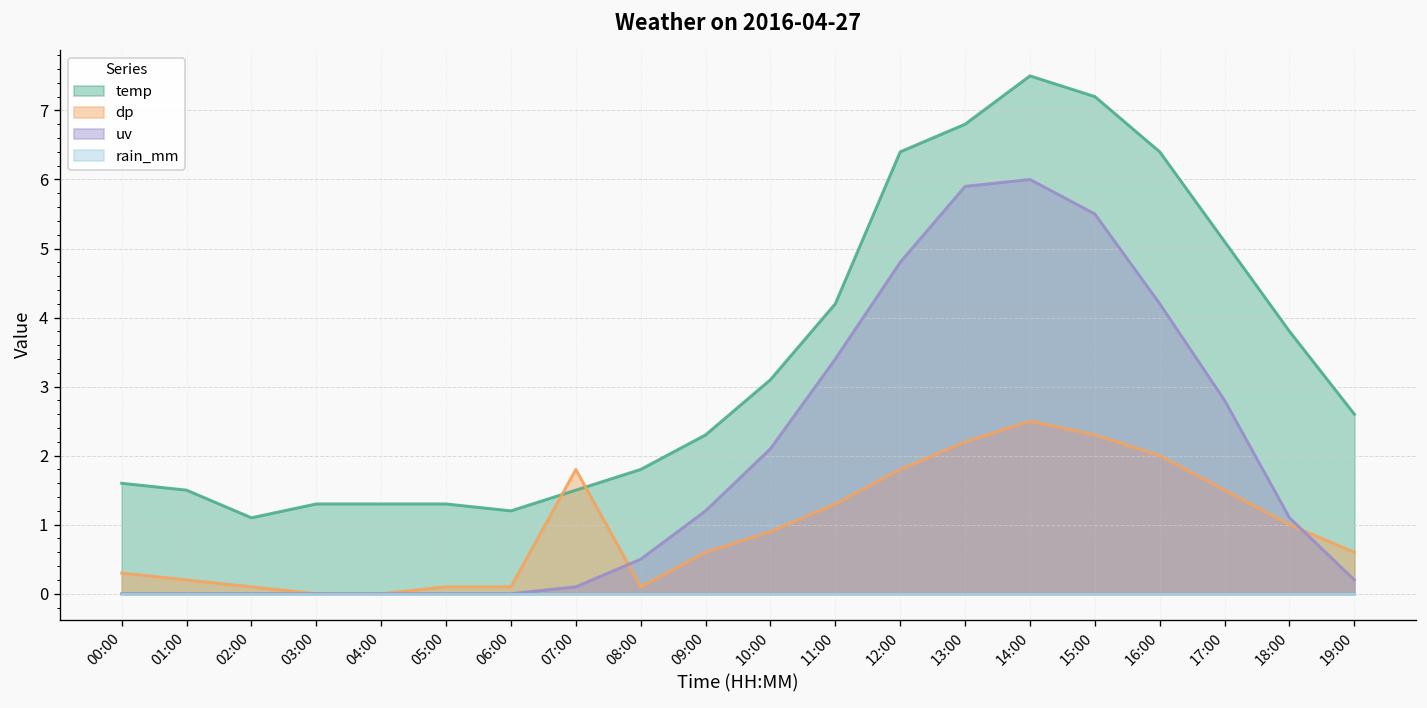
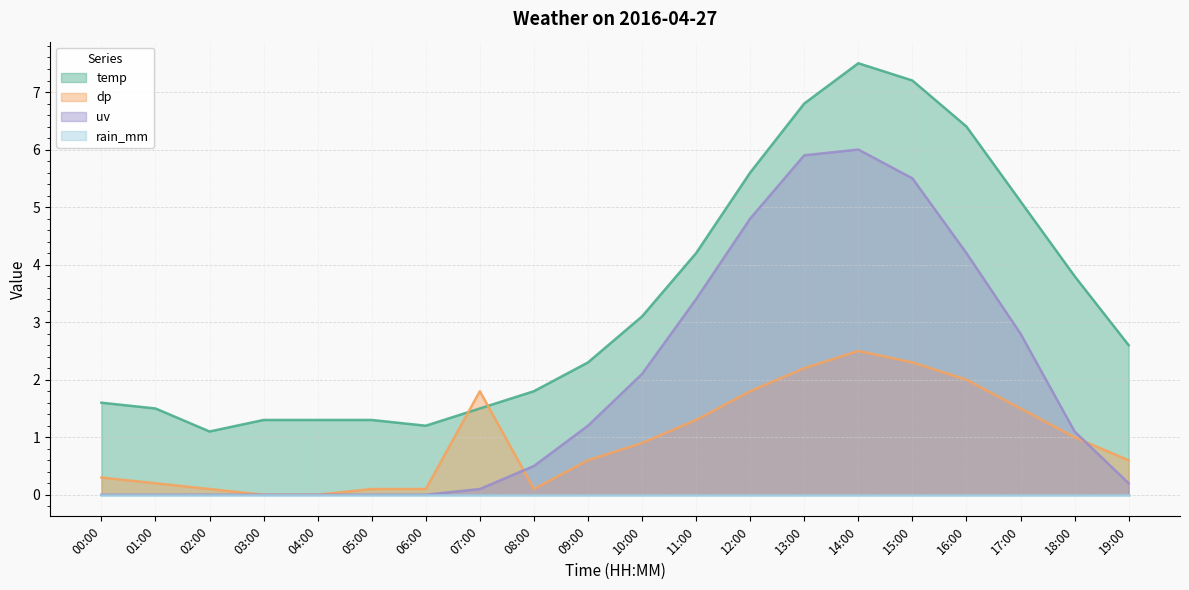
  {
    "temp": {
      "00:00": 1.6,
      "01:00": 1.5,
      "02:00": 1.1,
      "03:00": 1.3,
      "04:00": 1.3,
      "05:00": 1.3,
      "06:00": 1.2,
      "07:00": 1.5,
      "08:00": 1.8,
      "09:00": 2.3,
      "10:00": 3.1,
      "11:00": 4.2,
-     "12:00": 6.4,
+     "12:00": 5.6,
      "13:00": 6.8,
      "14:00": 7.5,
      "15:00": 7.2,
      "16:00": 6.4,
      "17:00": 5.1,
      "18:00": 3.8,
      "19:00": 2.6
    },
    "dp": {
      "00:00": 0.3,
      "01:00": 0.2,
      "02:00": 0.1,
      "05:00": 0.1,
      "06:00": 0.1,
      "07:00": 1.8,
      "08:00": 0.1,
      "09:00": 0.6,
      "10:00": 0.9,
      "11:00": 1.3,
      "12:00": 1.8,
      "13:00": 2.2,
      "14:00": 2.5,
      "15:00": 2.3,
      "16:00": 2.0,
      "17:00": 1.5,
      "18:00": 1.0,
      "19:00": 0.6
    }
  }
